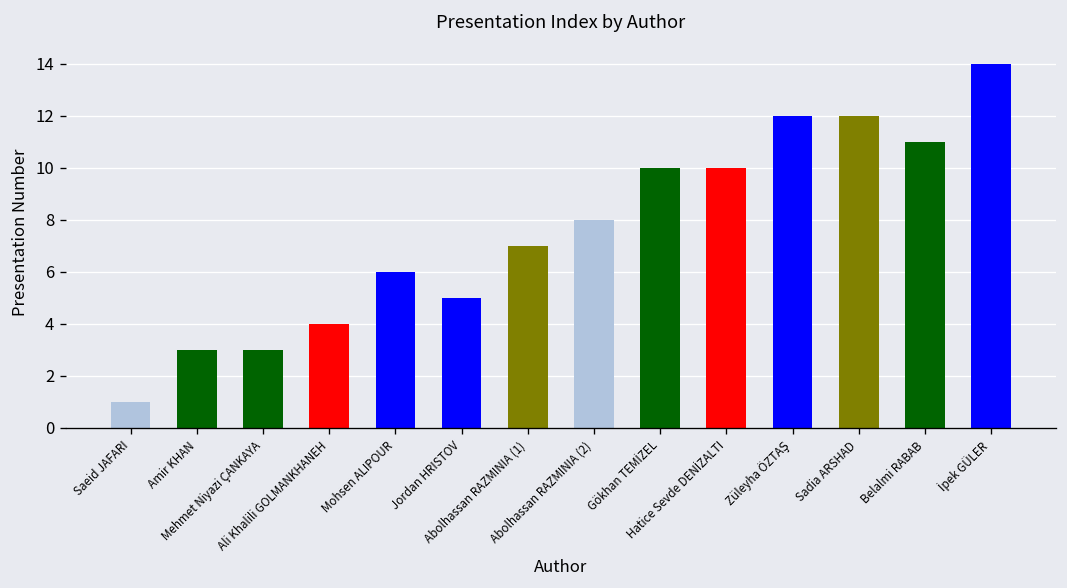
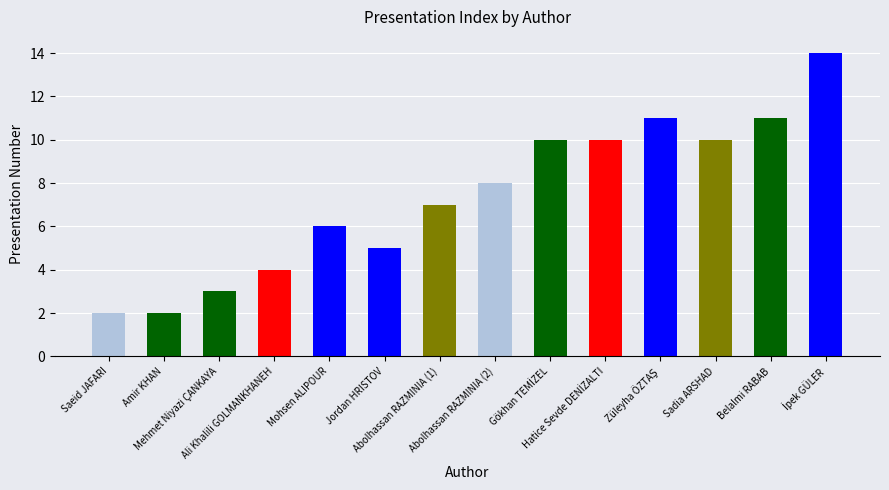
  {
-   "Saeid JAFARI": 1,
-   "Amir KHAN": 3,
+   "Saeid JAFARI": 2,
+   "Amir KHAN": 2,
    "Mehmet Niyazi ÇANKAYA": 3,
    "Ali Khalili GOLMANKHANEH": 4,
    "Mohsen ALIPOUR": 6,
    "Jordan HRISTOV": 5,
    "Abolhassan RAZMINIA (1)": 7,
    "Abolhassan RAZMINIA (2)": 8,
    "Gökhan TEMİZEL": 10,
    "Hatice Sevde DENİZALTI": 10,
-   "Züleyha ÖZTAŞ": 12,
-   "Sadia ARSHAD": 12,
+   "Züleyha ÖZTAŞ": 11,
+   "Sadia ARSHAD": 10,
    "Belalmi RABAB": 11,
    "İpek GÜLER": 14
  }
